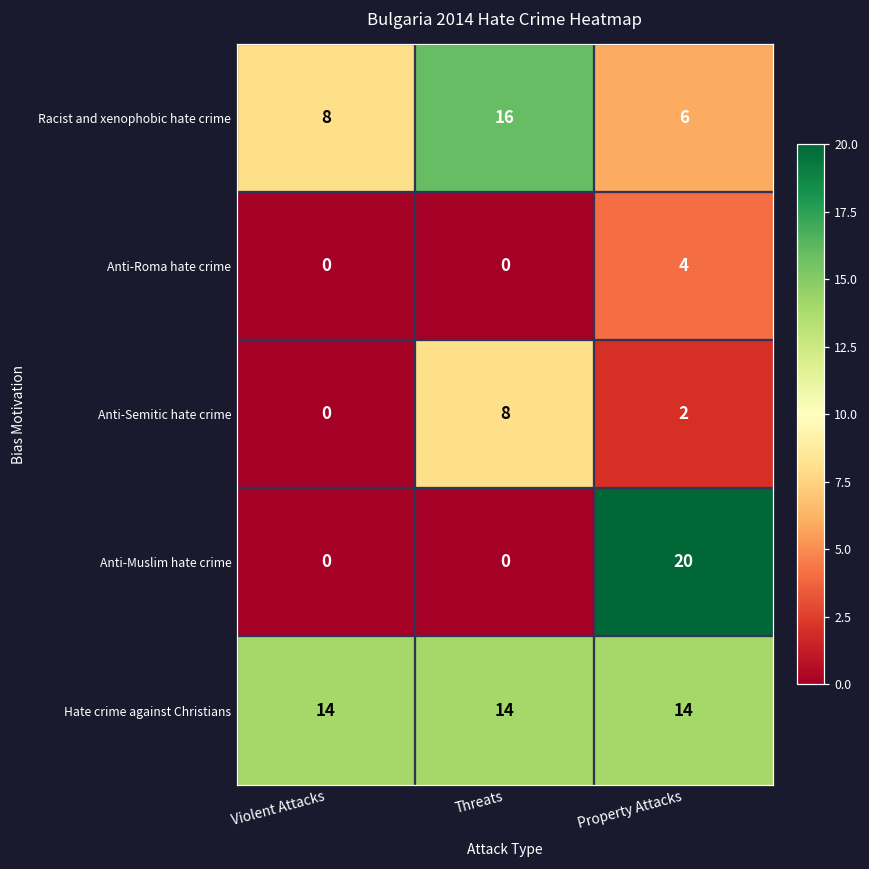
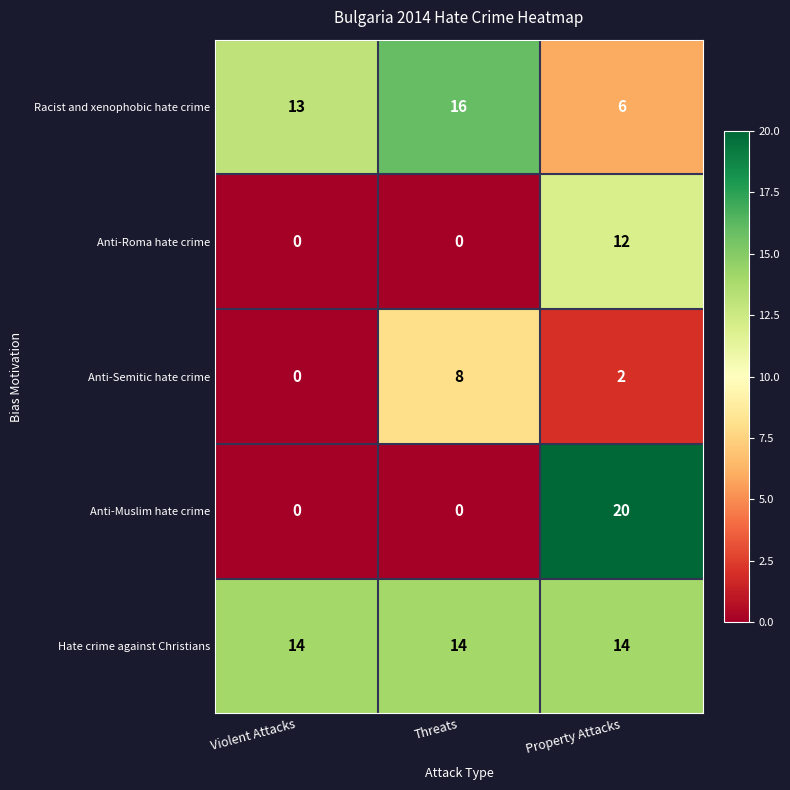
  {
    "Racist and xenophobic hate crime": {
-     "Violent Attacks": 8,
+     "Violent Attacks": 13,
      "Threats": 16,
      "Property Attacks": 6
    },
    "Anti-Roma hate crime": {
      "Violent Attacks": 0,
      "Threats": 0,
-     "Property Attacks": 4
+     "Property Attacks": 12
    },
    "Anti-Semitic hate crime": {
      "Violent Attacks": 0,
      "Threats": 8,
      "Property Attacks": 2
    },
    "Anti-Muslim hate crime": {
      "Violent Attacks": 0,
      "Threats": 0,
      "Property Attacks": 20
    },
    "Hate crime against Christians": {
      "Violent Attacks": 14,
      "Threats": 14,
      "Property Attacks": 14
    }
  }
